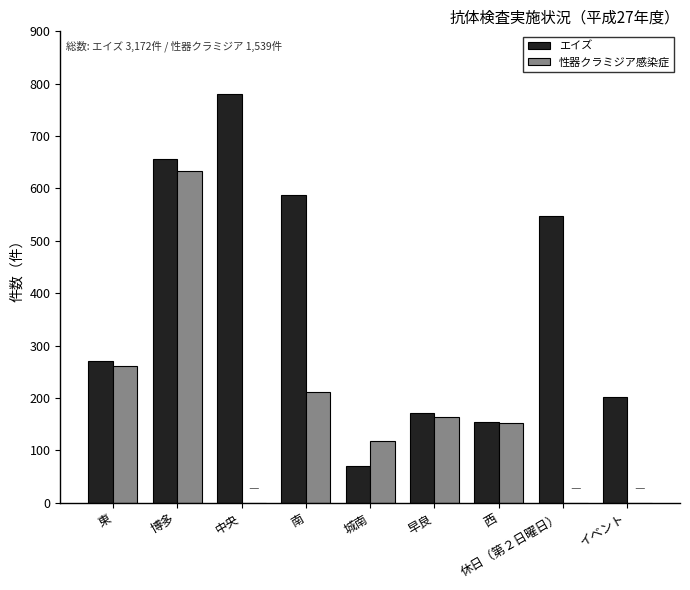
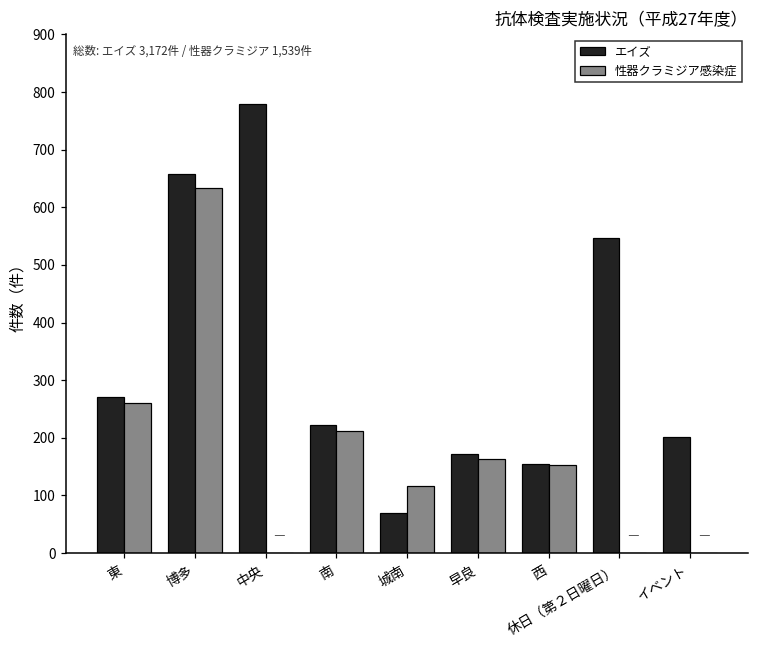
  {
    "エイズ": {
      "東": 270,
      "博多": 660,
      "中央": 780,
-     "南": 590,
+     "南": 220,
      "城南": 70,
      "早良": 170,
      "西": 160,
      "休日（第２日曜日）": 550,
      "イベント": 200
    },
    "性器クラミジア感染症": {
      "東": 260,
      "博多": 630,
      "中央": 0,
      "南": 210,
      "城南": 120,
      "早良": 160,
      "西": 150,
      "休日（第２日曜日）": 0,
      "イベント": 0
    }
  }
